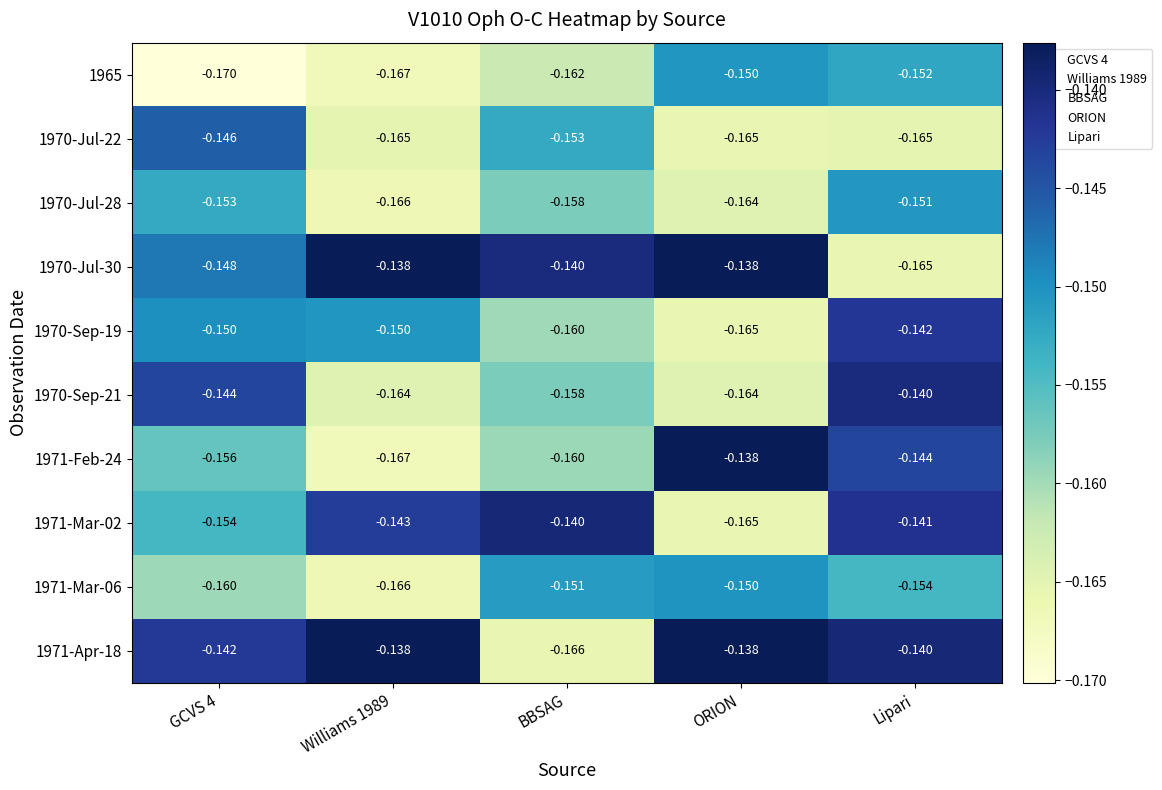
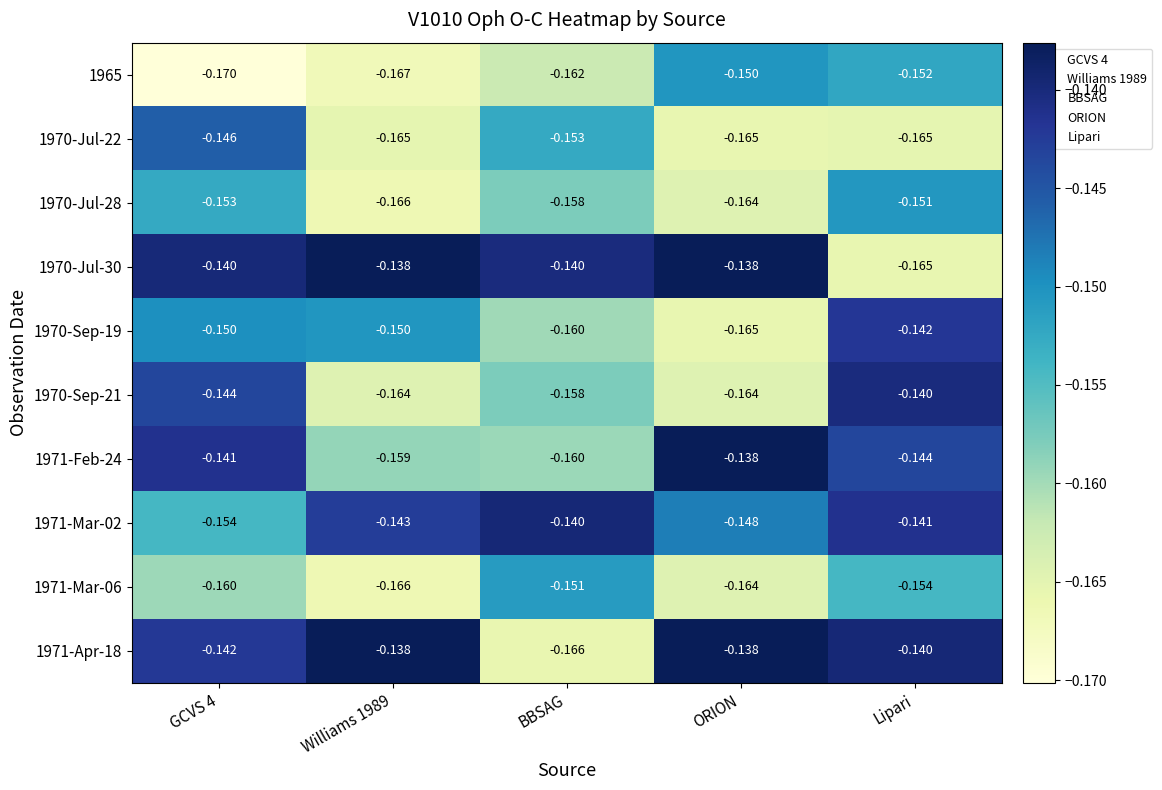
  {
    "1965": {
      "GCVS 4": -0.170,
      "Williams 1989": -0.167,
      "BBSAG": -0.162,
      "ORION": -0.150,
      "Lipari": -0.152
    },
    "1970-Jul-22": {
      "GCVS 4": -0.146,
      "Williams 1989": -0.165,
      "BBSAG": -0.153,
      "ORION": -0.165,
      "Lipari": -0.165
    },
    "1970-Jul-28": {
      "GCVS 4": -0.153,
      "Williams 1989": -0.166,
      "BBSAG": -0.158,
      "ORION": -0.164,
      "Lipari": -0.151
    },
    "1970-Jul-30": {
-     "GCVS 4": -0.148,
+     "GCVS 4": -0.140,
      "Williams 1989": -0.138,
      "BBSAG": -0.140,
      "ORION": -0.138,
      "Lipari": -0.165
    },
    "1970-Sep-19": {
      "GCVS 4": -0.150,
      "Williams 1989": -0.150,
      "BBSAG": -0.160,
      "ORION": -0.165,
      "Lipari": -0.142
    },
    "1970-Sep-21": {
      "GCVS 4": -0.144,
      "Williams 1989": -0.164,
      "BBSAG": -0.158,
      "ORION": -0.164,
      "Lipari": -0.140
    },
    "1971-Feb-24": {
-     "GCVS 4": -0.156,
-     "Williams 1989": -0.167,
+     "GCVS 4": -0.141,
+     "Williams 1989": -0.159,
      "BBSAG": -0.160,
      "ORION": -0.138,
      "Lipari": -0.144
    },
    "1971-Mar-02": {
      "GCVS 4": -0.154,
      "Williams 1989": -0.143,
      "BBSAG": -0.140,
-     "ORION": -0.165,
+     "ORION": -0.148,
      "Lipari": -0.141
    },
    "1971-Mar-06": {
      "GCVS 4": -0.160,
      "Williams 1989": -0.166,
      "BBSAG": -0.151,
-     "ORION": -0.150,
+     "ORION": -0.164,
      "Lipari": -0.154
    },
    "1971-Apr-18": {
      "GCVS 4": -0.142,
      "Williams 1989": -0.138,
      "BBSAG": -0.166,
      "ORION": -0.138,
      "Lipari": -0.140
    }
  }
